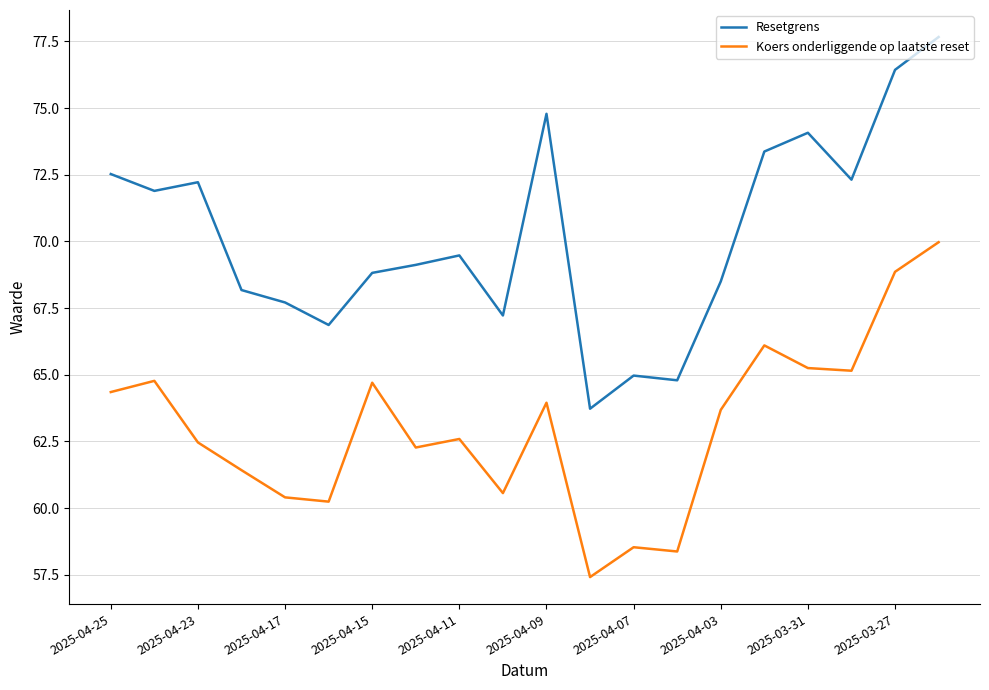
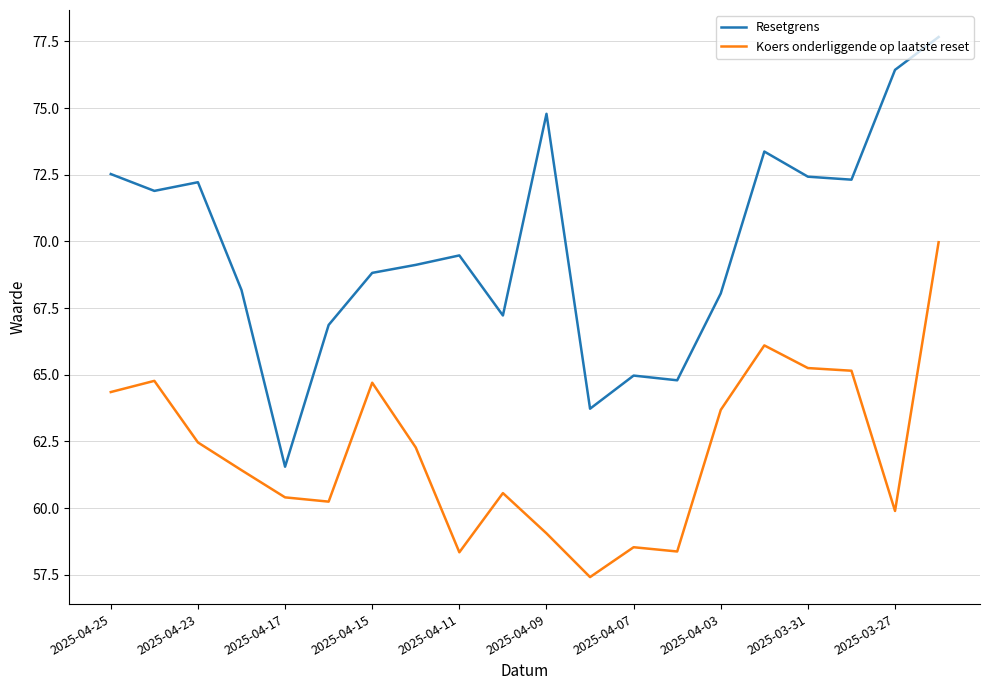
  {
    "Resetgrens": {
      "2025-04-25": 72.5,
      "2025-04-23": 72.2,
-     "2025-04-17": 67.7,
+     "2025-04-17": 61.6,
      "2025-04-15": 68.8,
      "2025-04-11": 69.5,
      "2025-04-09": 74.8,
      "2025-04-07": 65.0,
-     "2025-04-03": 68.5,
-     "2025-03-31": 74.1,
+     "2025-04-03": 68.0,
+     "2025-03-31": 72.4,
      "2025-03-27": 76.4
    },
    "Koers onderliggende op laatste reset": {
      "2025-04-25": 64.4,
      "2025-04-23": 62.5,
      "2025-04-17": 60.4,
      "2025-04-15": 64.7,
-     "2025-04-11": 62.6,
-     "2025-04-09": 64.0,
+     "2025-04-11": 58.3,
+     "2025-04-09": 59.1,
      "2025-04-07": 58.5,
      "2025-04-03": 63.7,
      "2025-03-31": 65.3,
-     "2025-03-27": 68.9
+     "2025-03-27": 59.9
    }
  }
